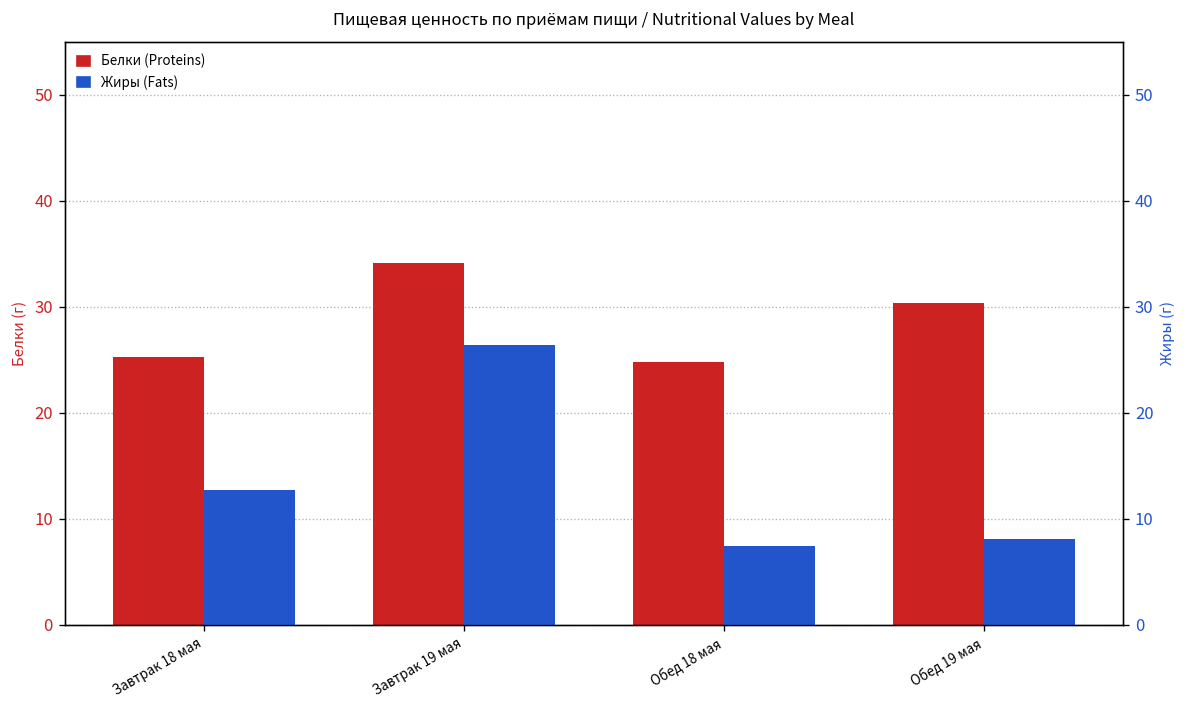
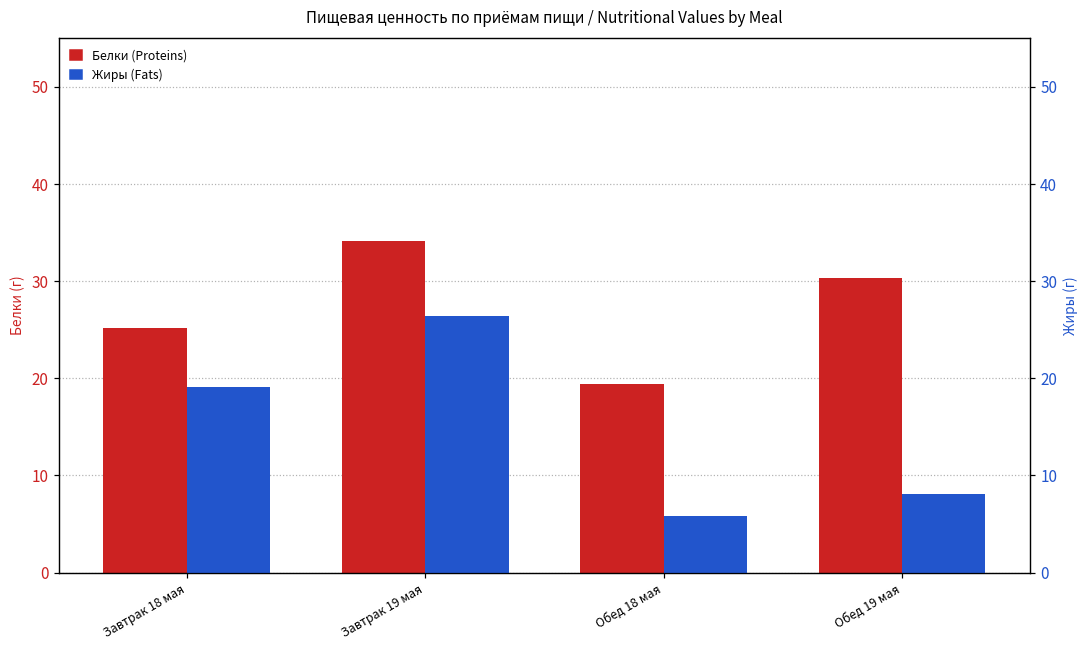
  {
    "Белки (Proteins)": {
      "Завтрак 18 мая": 25,
      "Завтрак 19 мая": 34,
-     "Обед 18 мая": 25,
+     "Обед 18 мая": 19,
      "Обед 19 мая": 30
    },
    "Жиры (Fats)": {
-     "Завтрак 18 мая": 13,
+     "Завтрак 18 мая": 19,
      "Завтрак 19 мая": 26,
-     "Обед 18 мая": 7,
+     "Обед 18 мая": 6,
      "Обед 19 мая": 8
    }
  }
